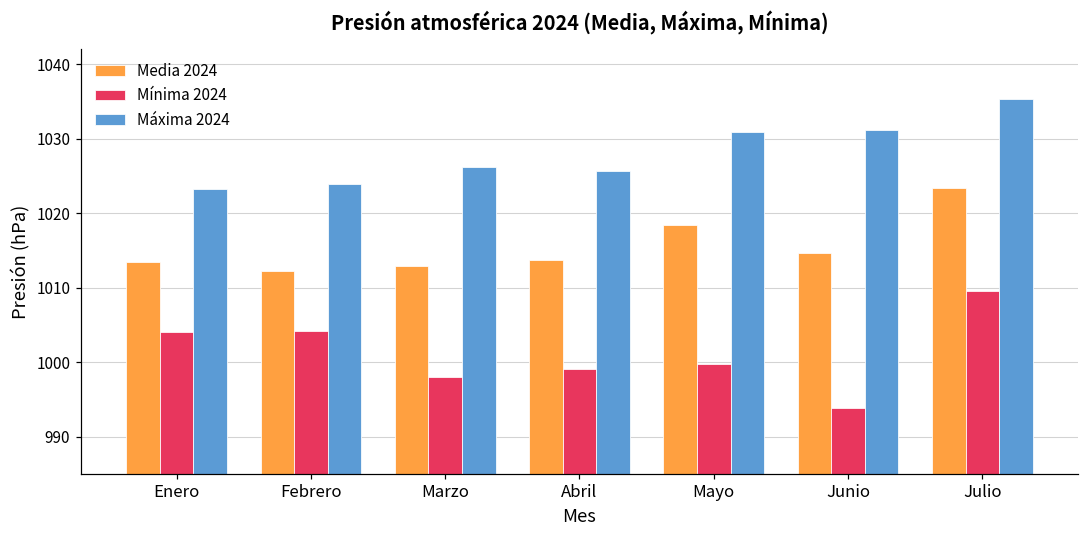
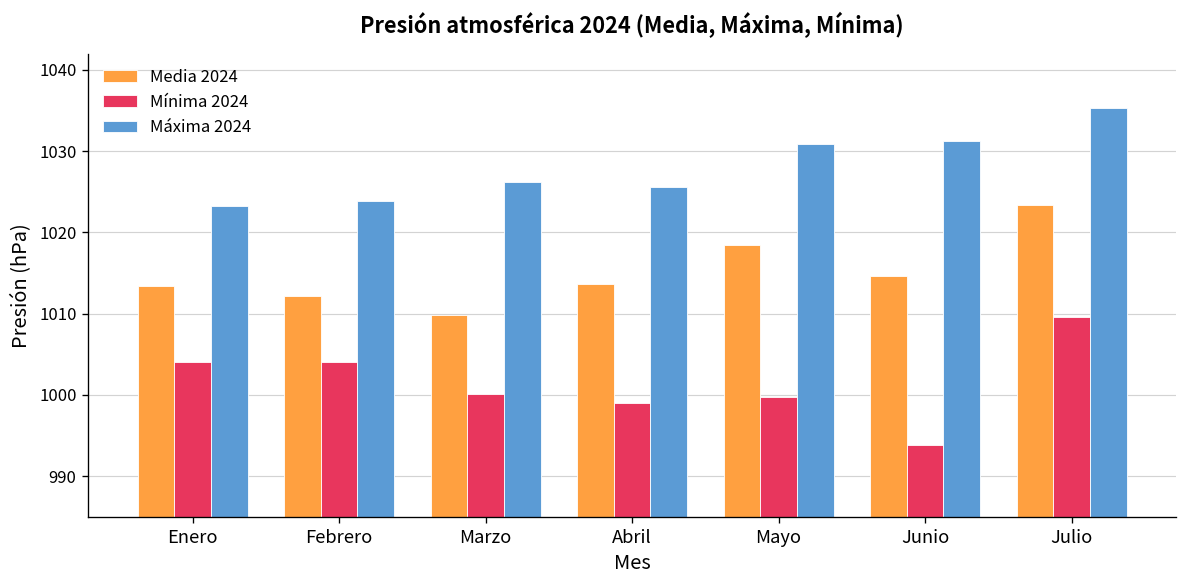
  {
    "Media 2024": {
      "Enero": 1013,
      "Febrero": 1012,
-     "Marzo": 1013,
+     "Marzo": 1010,
      "Abril": 1014,
      "Mayo": 1018,
      "Junio": 1015,
      "Julio": 1023
    },
    "Mínima 2024": {
      "Enero": 1004,
      "Febrero": 1004,
-     "Marzo": 998,
+     "Marzo": 1000,
      "Abril": 999,
      "Mayo": 1000,
      "Junio": 994,
      "Julio": 1010
    },
    "Máxima 2024": {
      "Enero": 1023,
      "Febrero": 1024,
      "Marzo": 1026,
      "Abril": 1026,
      "Mayo": 1031,
      "Junio": 1031,
      "Julio": 1035
    }
  }
